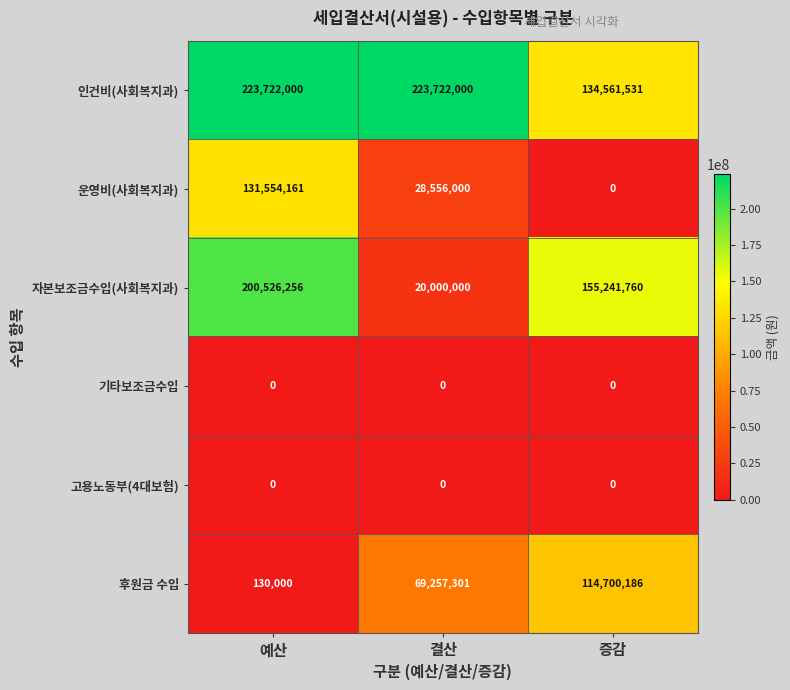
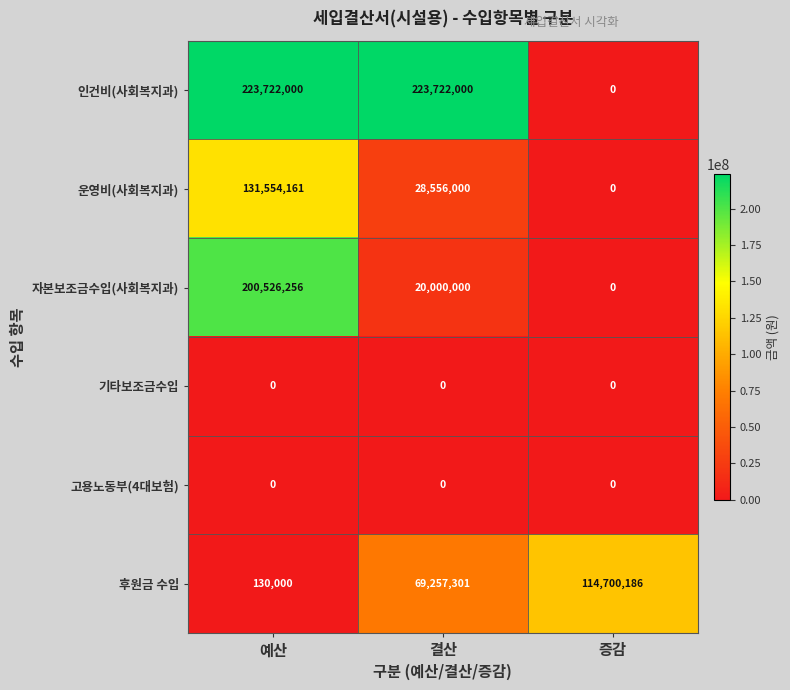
  {
    "인건비(사회복지과)": {
      "예산": "223,722,000",
      "결산": "223,722,000",
-     "증감": "134,561,531"
+     "증감": "0"
    },
    "운영비(사회복지과)": {
      "예산": "131,554,161",
      "결산": "28,556,000",
      "증감": "0"
    },
    "자본보조금수입(사회복지과)": {
      "예산": "200,526,256",
      "결산": "20,000,000",
-     "증감": "155,241,760"
+     "증감": "0"
    },
    "기타보조금수입": {
      "예산": "0",
      "결산": "0",
      "증감": "0"
    },
    "고용노동부(4대보험)": {
      "예산": "0",
      "결산": "0",
      "증감": "0"
    },
    "후원금 수입": {
      "예산": "130,000",
      "결산": "69,257,301",
      "증감": "114,700,186"
    }
  }
